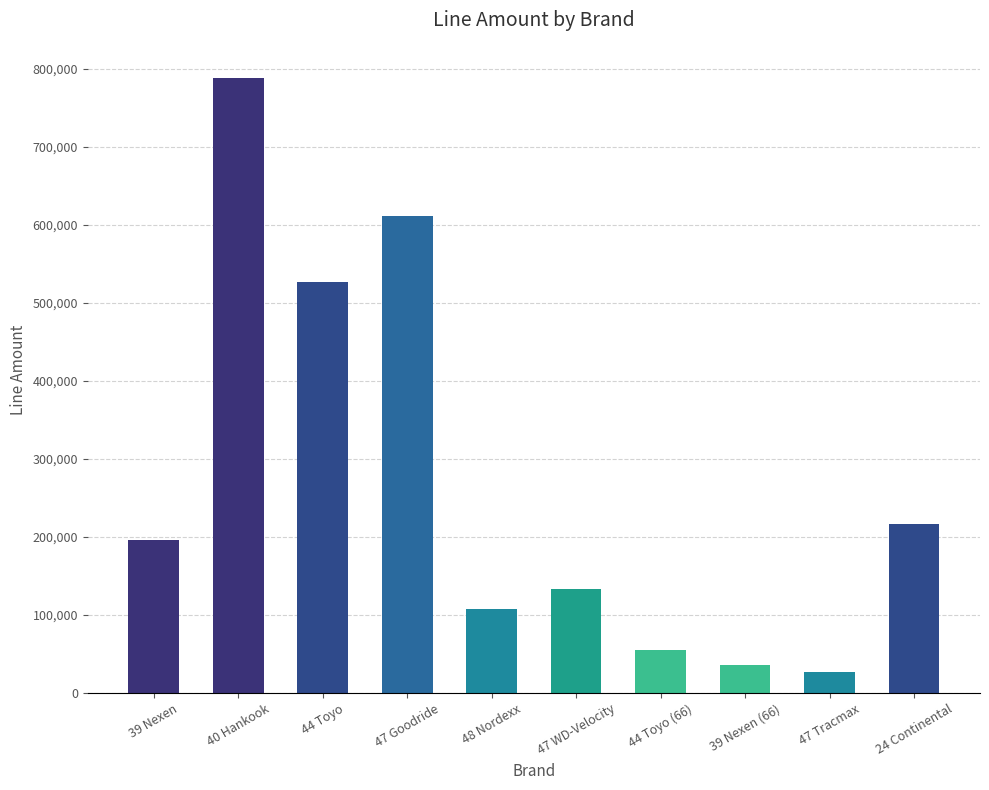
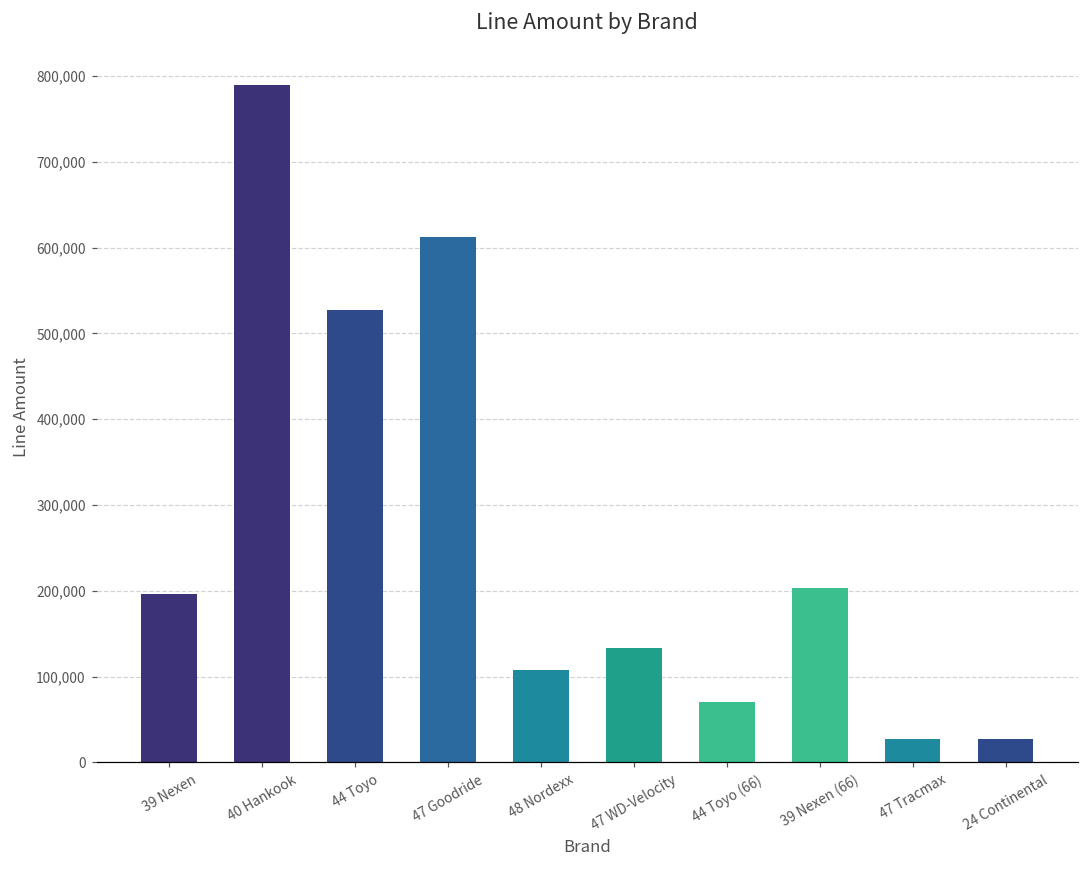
  {
    "39 Nexen": "200,000",
    "40 Hankook": "790,000",
    "44 Toyo": "530,000",
    "47 Goodride": "610,000",
    "48 Nordexx": "110,000",
    "47 WD-Velocity": "130,000",
-   "44 Toyo (66)": "60,000",
-   "39 Nexen (66)": "40,000",
+   "44 Toyo (66)": "70,000",
+   "39 Nexen (66)": "200,000",
    "47 Tracmax": "30,000",
-   "24 Continental": "220,000"
+   "24 Continental": "30,000"
  }
